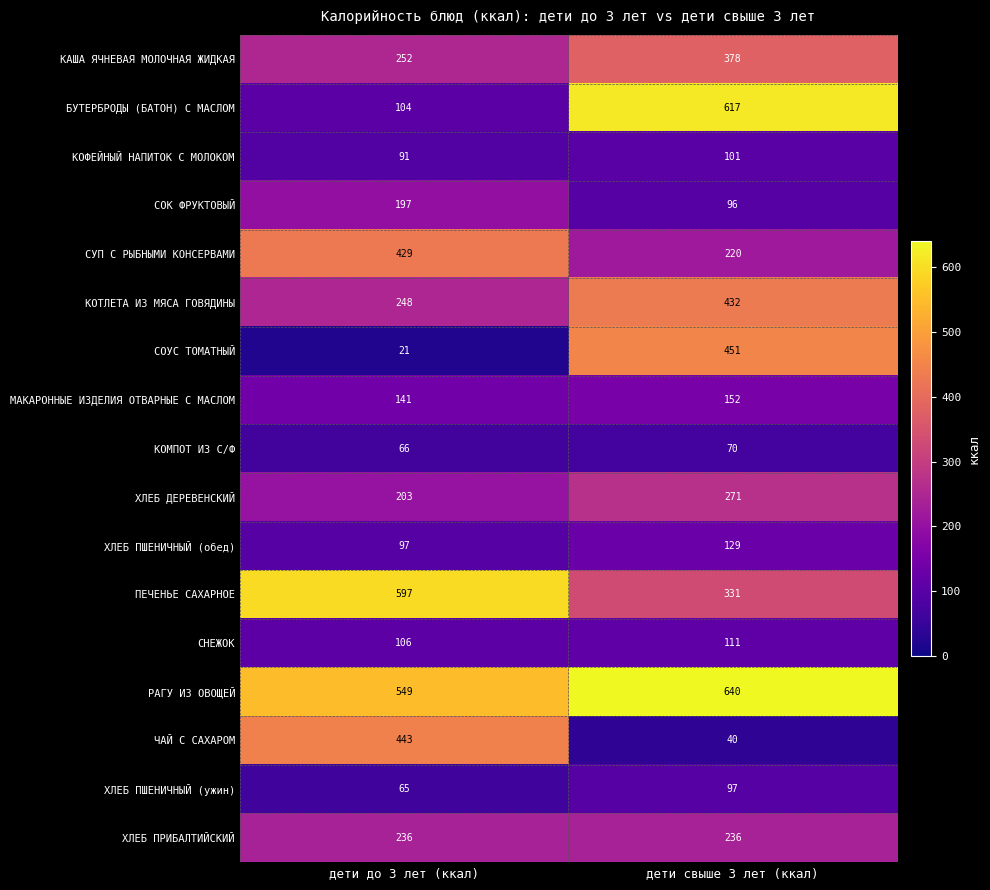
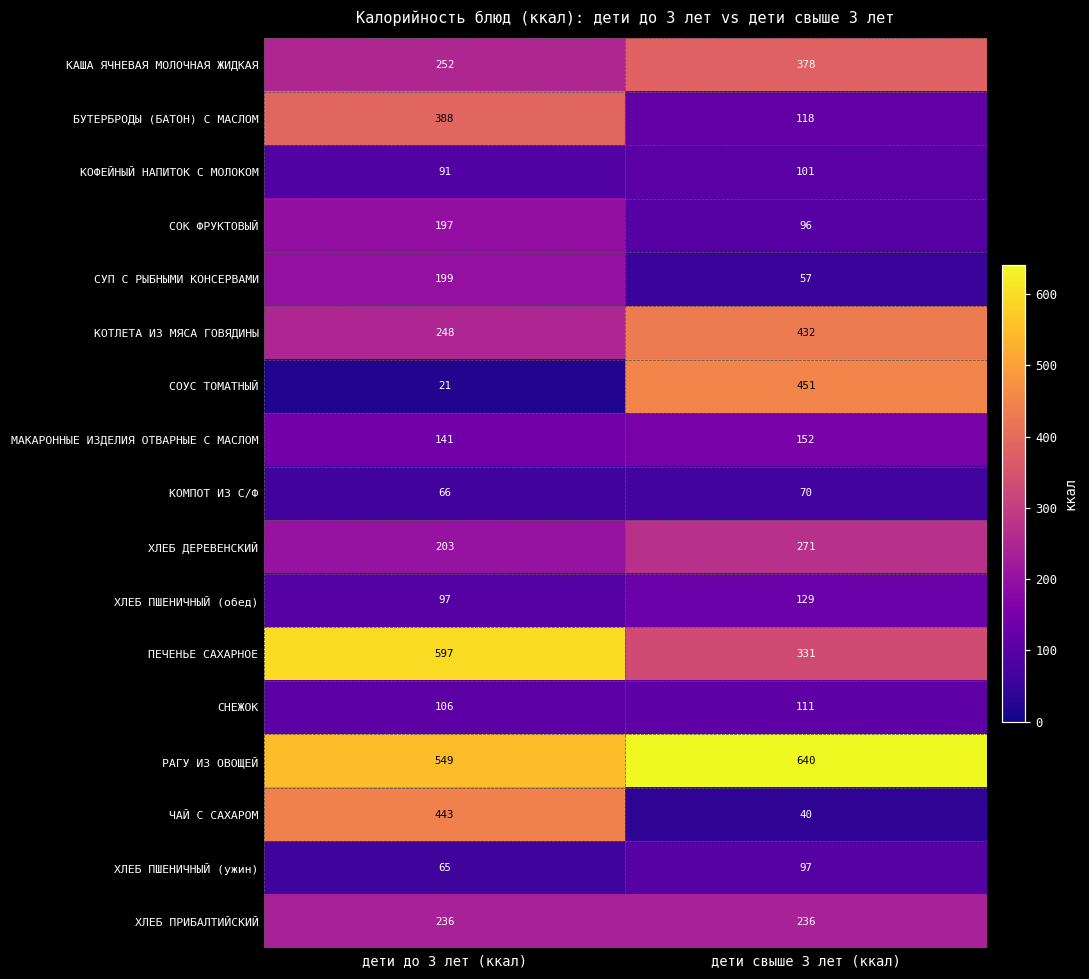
  {
    "КАША ЯЧНЕВАЯ МОЛОЧНАЯ ЖИДКАЯ": {
      "дети до 3 лет (ккал)": 252,
      "дети свыше 3 лет (ккал)": 378
    },
    "БУТЕРБРОДЫ (БАТОН) С МАСЛОМ": {
-     "дети до 3 лет (ккал)": 104,
-     "дети свыше 3 лет (ккал)": 617
+     "дети до 3 лет (ккал)": 388,
+     "дети свыше 3 лет (ккал)": 118
    },
    "КОФЕЙНЫЙ НАПИТОК С МОЛОКОМ": {
      "дети до 3 лет (ккал)": 91,
      "дети свыше 3 лет (ккал)": 101
    },
    "СОК ФРУКТОВЫЙ": {
      "дети до 3 лет (ккал)": 197,
      "дети свыше 3 лет (ккал)": 96
    },
    "СУП С РЫБНЫМИ КОНСЕРВАМИ": {
-     "дети до 3 лет (ккал)": 429,
-     "дети свыше 3 лет (ккал)": 220
+     "дети до 3 лет (ккал)": 199,
+     "дети свыше 3 лет (ккал)": 57
    },
    "КОТЛЕТА ИЗ МЯСА ГОВЯДИНЫ": {
      "дети до 3 лет (ккал)": 248,
      "дети свыше 3 лет (ккал)": 432
    },
    "СОУС ТОМАТНЫЙ": {
      "дети до 3 лет (ккал)": 21,
      "дети свыше 3 лет (ккал)": 451
    },
    "МАКАРОННЫЕ ИЗДЕЛИЯ ОТВАРНЫЕ С МАСЛОМ": {
      "дети до 3 лет (ккал)": 141,
      "дети свыше 3 лет (ккал)": 152
    },
    "КОМПОТ ИЗ С/Ф": {
      "дети до 3 лет (ккал)": 66,
      "дети свыше 3 лет (ккал)": 70
    },
    "ХЛЕБ ДЕРЕВЕНСКИЙ": {
      "дети до 3 лет (ккал)": 203,
      "дети свыше 3 лет (ккал)": 271
    },
    "ХЛЕБ ПШЕНИЧНЫЙ (обед)": {
      "дети до 3 лет (ккал)": 97,
      "дети свыше 3 лет (ккал)": 129
    },
    "ПЕЧЕНЬЕ САХАРНОЕ": {
      "дети до 3 лет (ккал)": 597,
      "дети свыше 3 лет (ккал)": 331
    },
    "СНЕЖОК": {
      "дети до 3 лет (ккал)": 106,
      "дети свыше 3 лет (ккал)": 111
    },
    "РАГУ ИЗ ОВОЩЕЙ": {
      "дети до 3 лет (ккал)": 549,
      "дети свыше 3 лет (ккал)": 640
    },
    "ЧАЙ С САХАРОМ": {
      "дети до 3 лет (ккал)": 443,
      "дети свыше 3 лет (ккал)": 40
    },
    "ХЛЕБ ПШЕНИЧНЫЙ (ужин)": {
      "дети до 3 лет (ккал)": 65,
      "дети свыше 3 лет (ккал)": 97
    },
    "ХЛЕБ ПРИБАЛТИЙСКИЙ": {
      "дети до 3 лет (ккал)": 236,
      "дети свыше 3 лет (ккал)": 236
    }
  }
